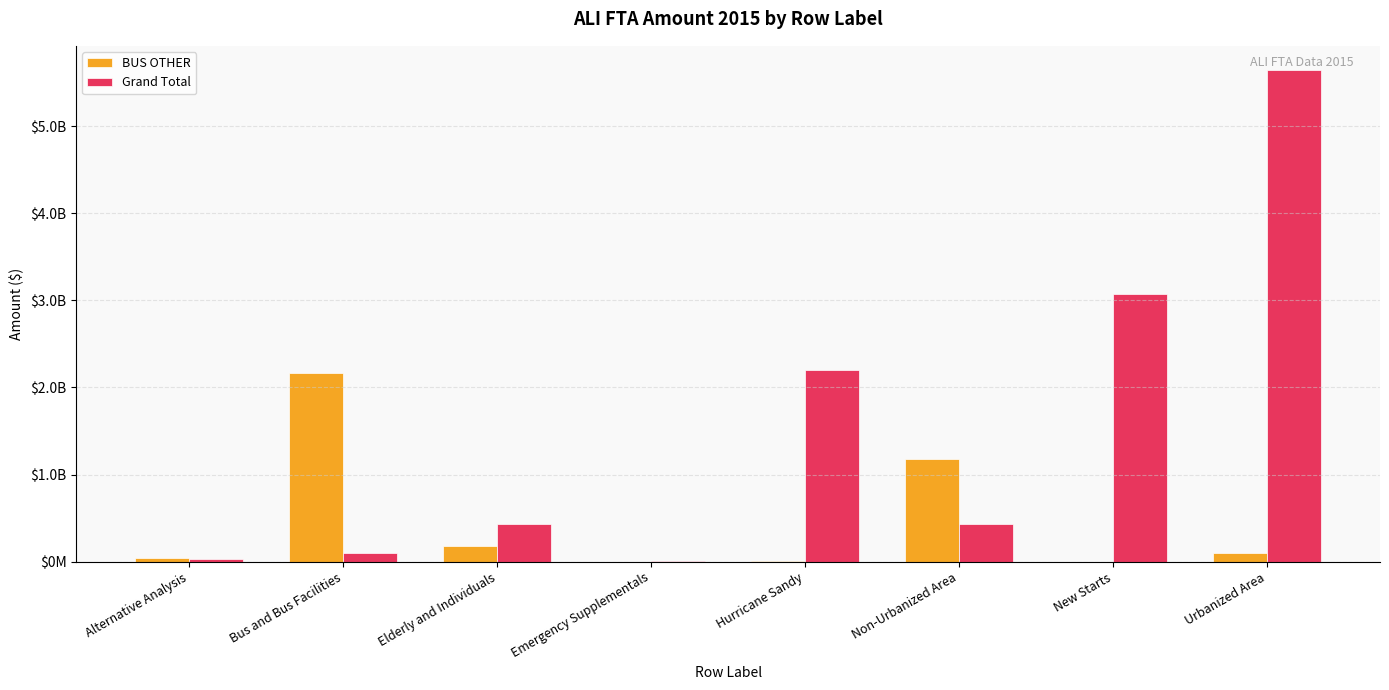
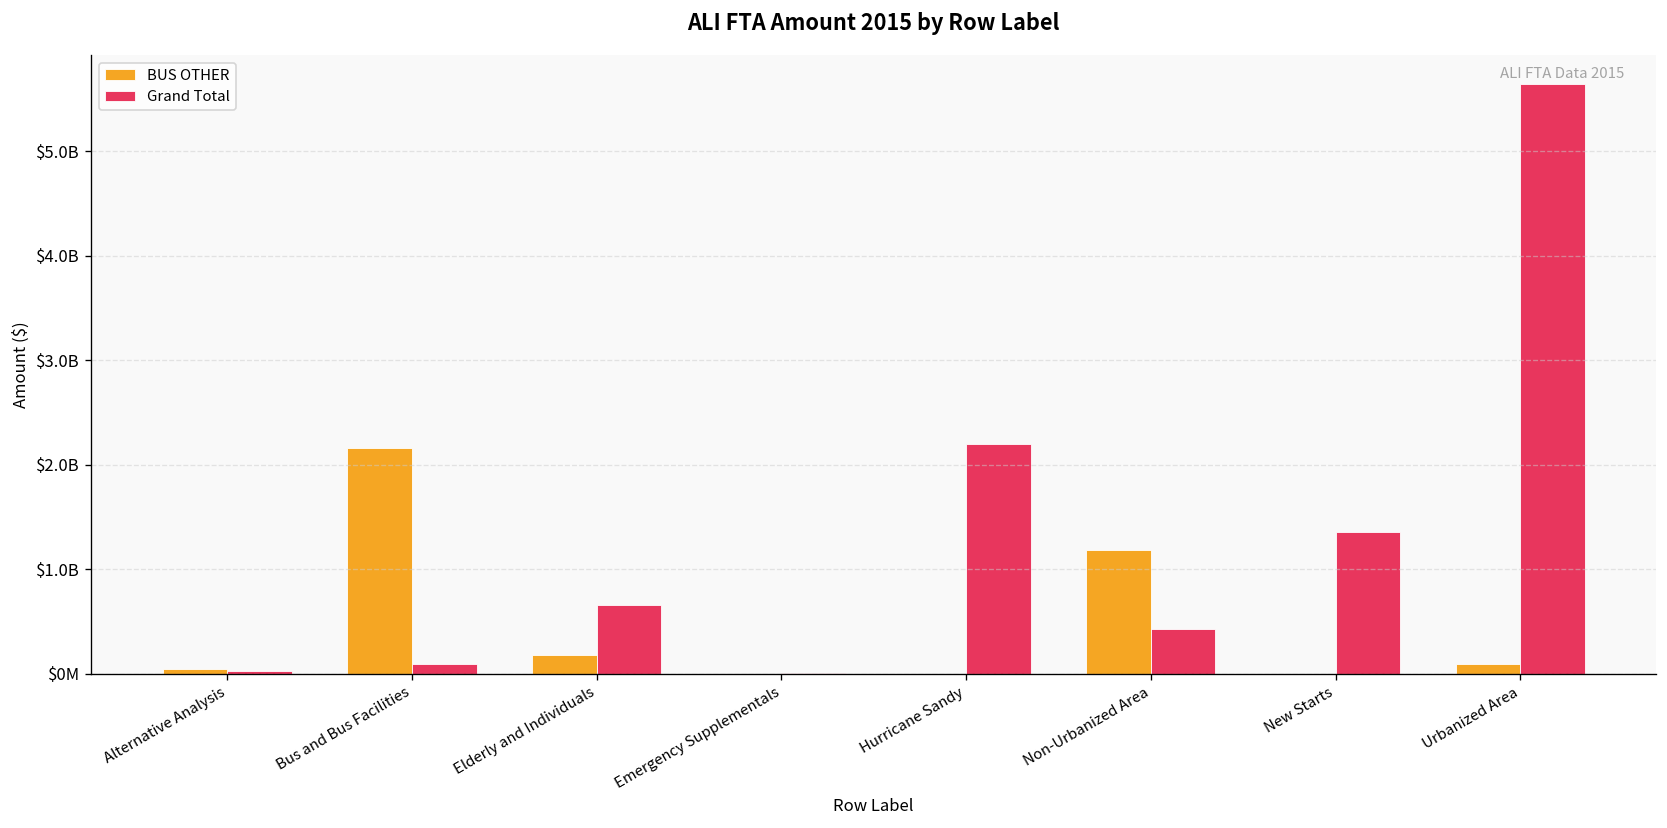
  {
    "BUS OTHER": {
      "Alternative Analysis": "$0",
      "Bus and Bus Facilities": "$2200000000",
      "Elderly and Individuals": "$200000000",
      "Emergency Supplementals": "$0",
      "Non-Urbanized Area": "$1200000000",
      "Urbanized Area": "$100000000"
    },
    "Grand Total": {
      "Bus and Bus Facilities": "$100000000",
-     "Elderly and Individuals": "$400000000",
+     "Elderly and Individuals": "$700000000",
      "Hurricane Sandy": "$2200000000",
      "Non-Urbanized Area": "$400000000",
-     "New Starts": "$3100000000"
+     "New Starts": "$1400000000"
    }
  }
